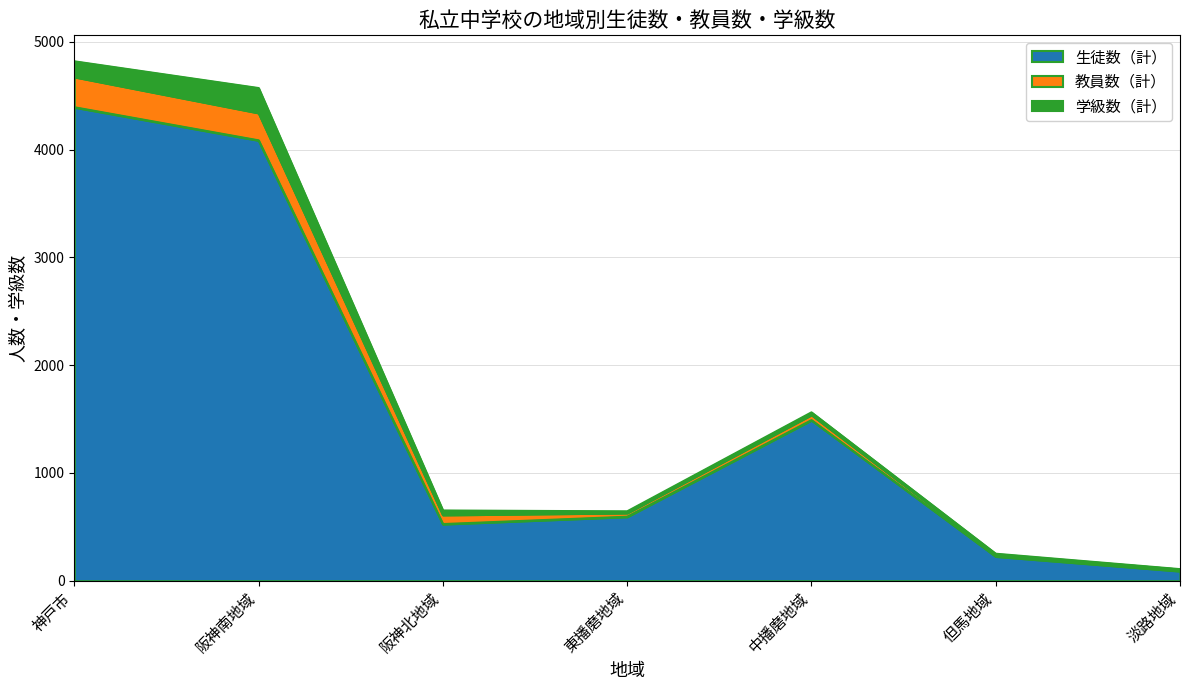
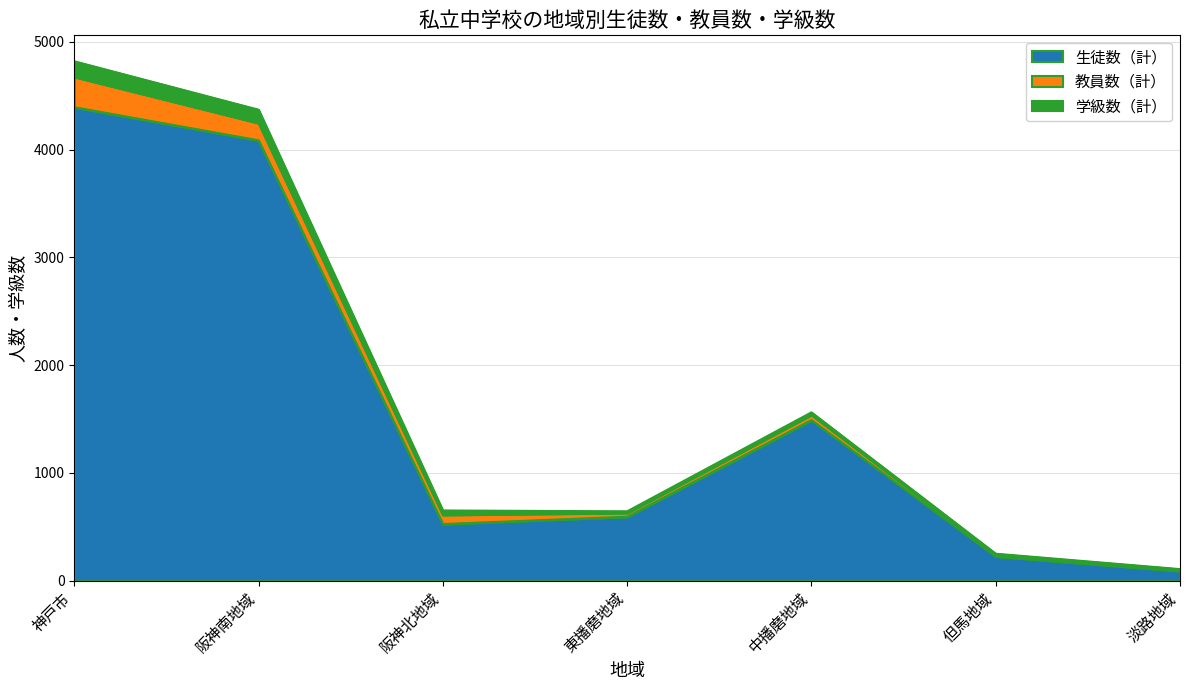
  {
    "生徒数（計）": {
      "神戸市": 4390,
      "阪神南地域": 4090,
      "阪神北地域": 530,
      "東播磨地域": 590,
      "中播磨地域": 1490
    },
    "教員数（計）": {
      "神戸市": 4670,
-     "阪神南地域": 250,
+     "阪神南地域": 160,
      "阪神北地域": 610
    },
    "学級数（計）": {
      "神戸市": 150,
-     "阪神南地域": 230,
+     "阪神南地域": 120,
      "阪神北地域": 40
    }
  }
